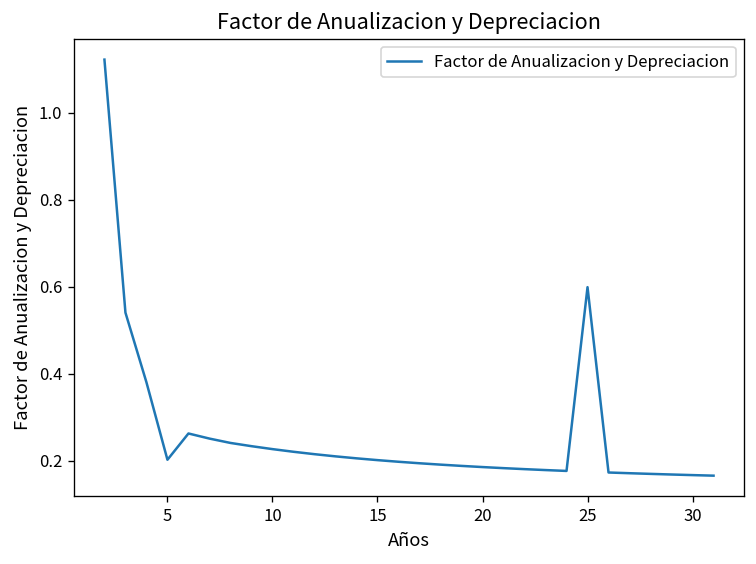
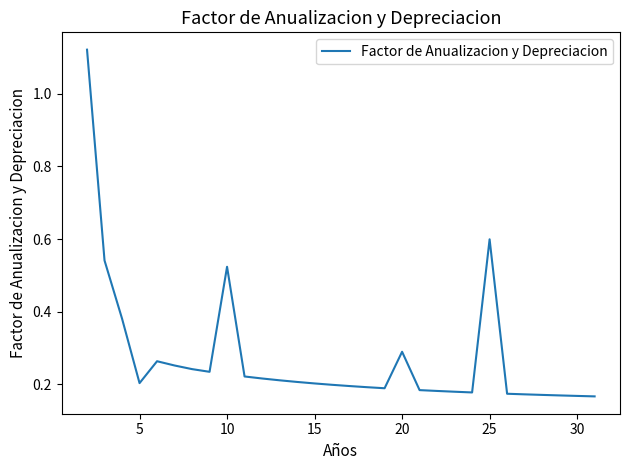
  {
    "5": 0.20,
-   "10": 0.23,
+   "10": 0.52,
    "15": 0.20,
-   "20": 0.19,
+   "20": 0.29,
    "25": 0.60,
    "30": 0.17
  }
